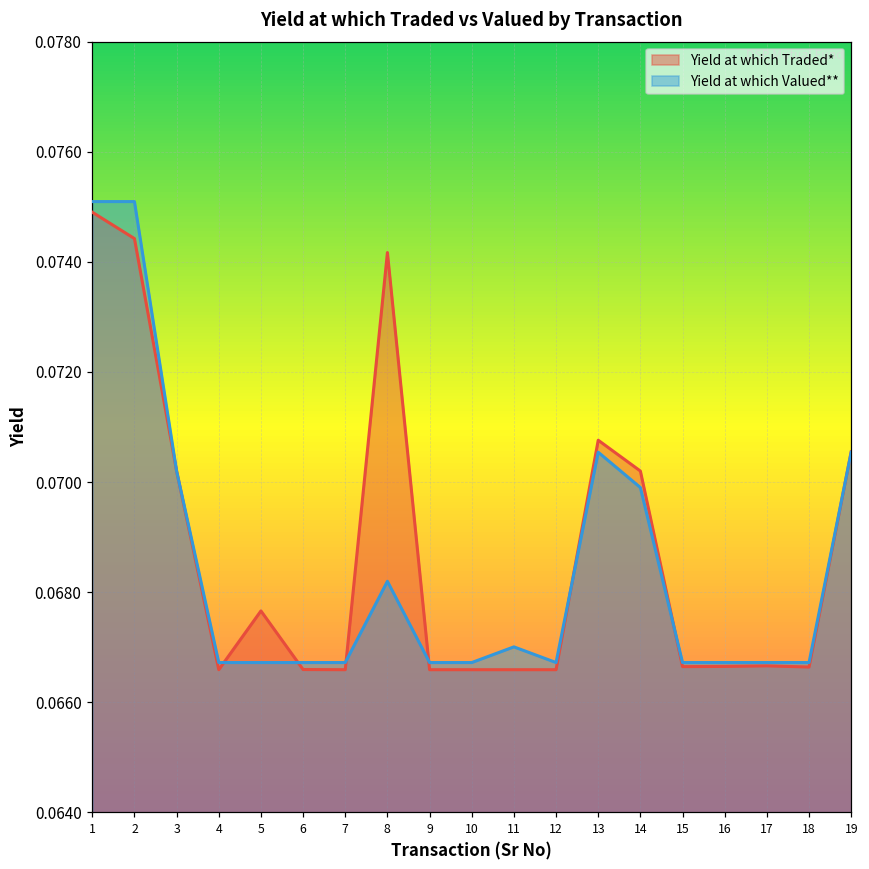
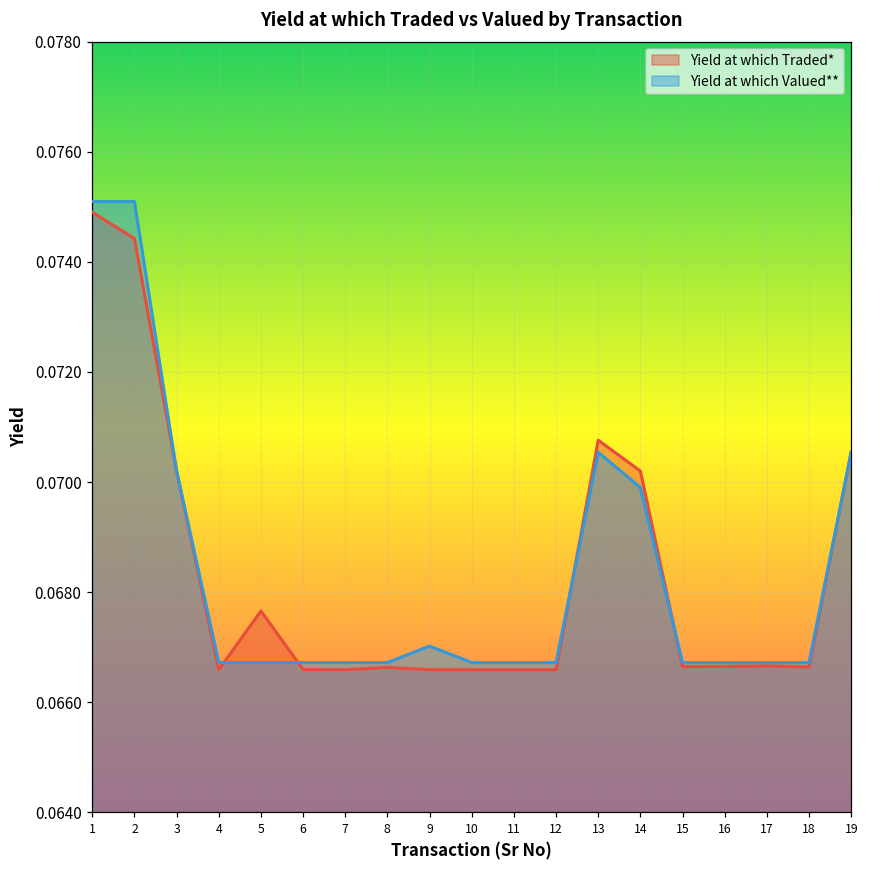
  {
    "Yield at which Traded*": {
      "1": 0.0749,
      "2": 0.0744,
      "4": 0.0666,
      "5": 0.0677,
      "6": 0.0666,
      "7": 0.0666,
-     "8": 0.0742,
+     "8": 0.0666,
      "9": 0.0666,
      "10": 0.0666,
      "11": 0.0666,
      "12": 0.0666,
      "13": 0.0708,
      "14": 0.0702,
      "15": 0.0666,
      "16": 0.0667,
      "17": 0.0667,
      "18": 0.0666
    },
    "Yield at which Valued**": {
      "1": 0.0751,
      "2": 0.0751,
      "4": 0.0667,
      "5": 0.0667,
      "6": 0.0667,
      "7": 0.0667,
-     "8": 0.0682,
-     "9": 0.0667,
+     "8": 0.0667,
+     "9": 0.0670,
      "10": 0.0667,
-     "11": 0.0670,
+     "11": 0.0667,
      "12": 0.0667,
      "13": 0.0705,
      "14": 0.0699,
      "15": 0.0667,
      "16": 0.0667,
      "17": 0.0667,
      "18": 0.0667
    }
  }
